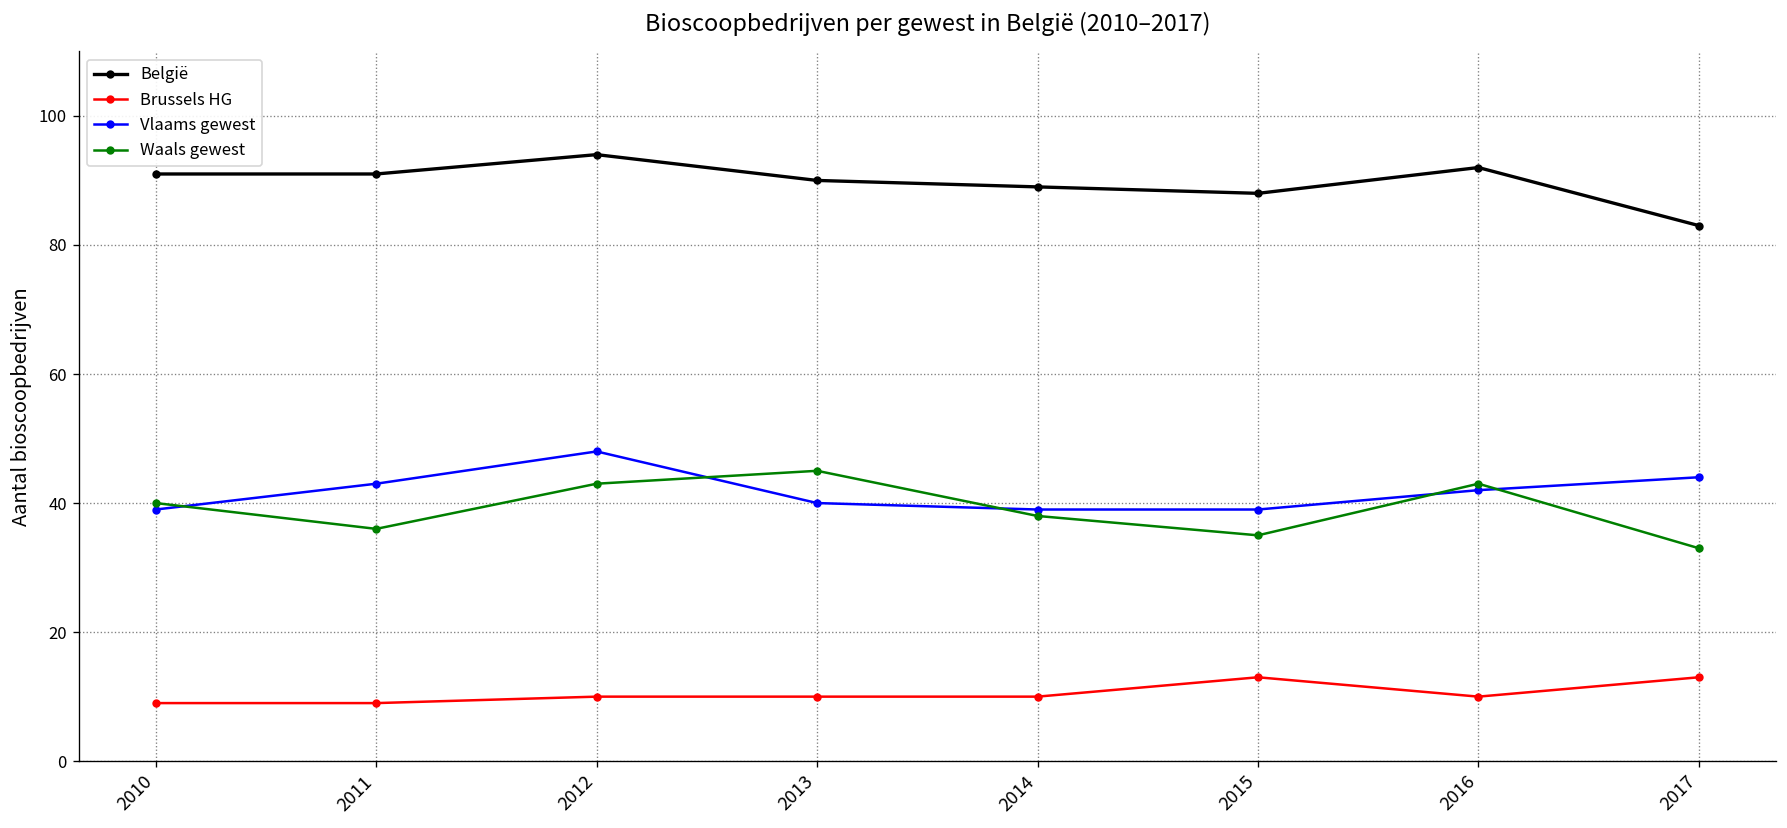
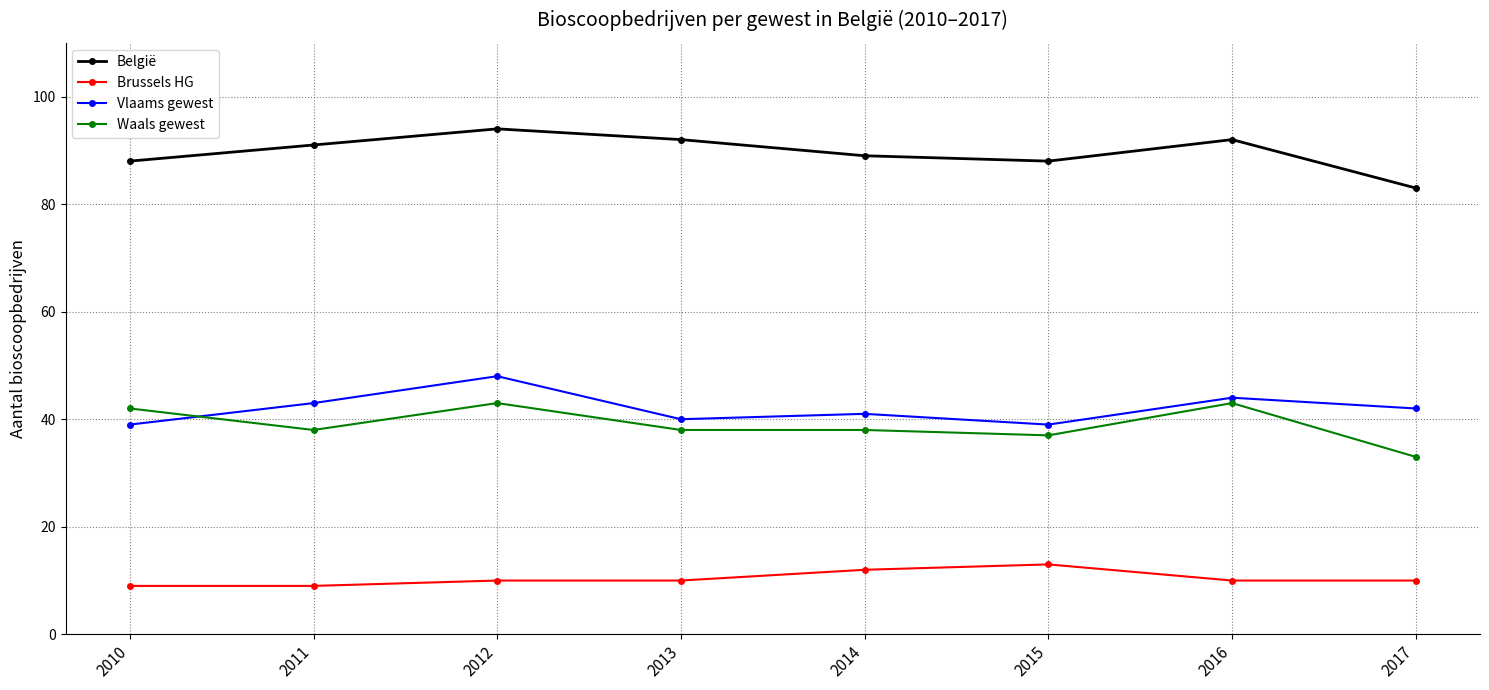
  {
    "België": {
-     "2010": 91,
+     "2010": 88,
      "2011": 91,
      "2012": 94,
-     "2013": 90,
+     "2013": 92,
      "2014": 89,
      "2015": 88,
      "2016": 92,
      "2017": 83
    },
    "Brussels HG": {
      "2010": 9,
      "2011": 9,
      "2012": 10,
      "2013": 10,
-     "2014": 10,
+     "2014": 12,
      "2015": 13,
      "2016": 10,
-     "2017": 13
+     "2017": 10
    },
    "Vlaams gewest": {
      "2010": 39,
      "2011": 43,
      "2012": 48,
      "2013": 40,
-     "2014": 39,
+     "2014": 41,
      "2015": 39,
-     "2016": 42,
-     "2017": 44
+     "2016": 44,
+     "2017": 42
    },
    "Waals gewest": {
-     "2010": 40,
-     "2011": 36,
+     "2010": 42,
+     "2011": 38,
      "2012": 43,
-     "2013": 45,
+     "2013": 38,
      "2014": 38,
-     "2015": 35,
+     "2015": 37,
      "2016": 43,
      "2017": 33
    }
  }
